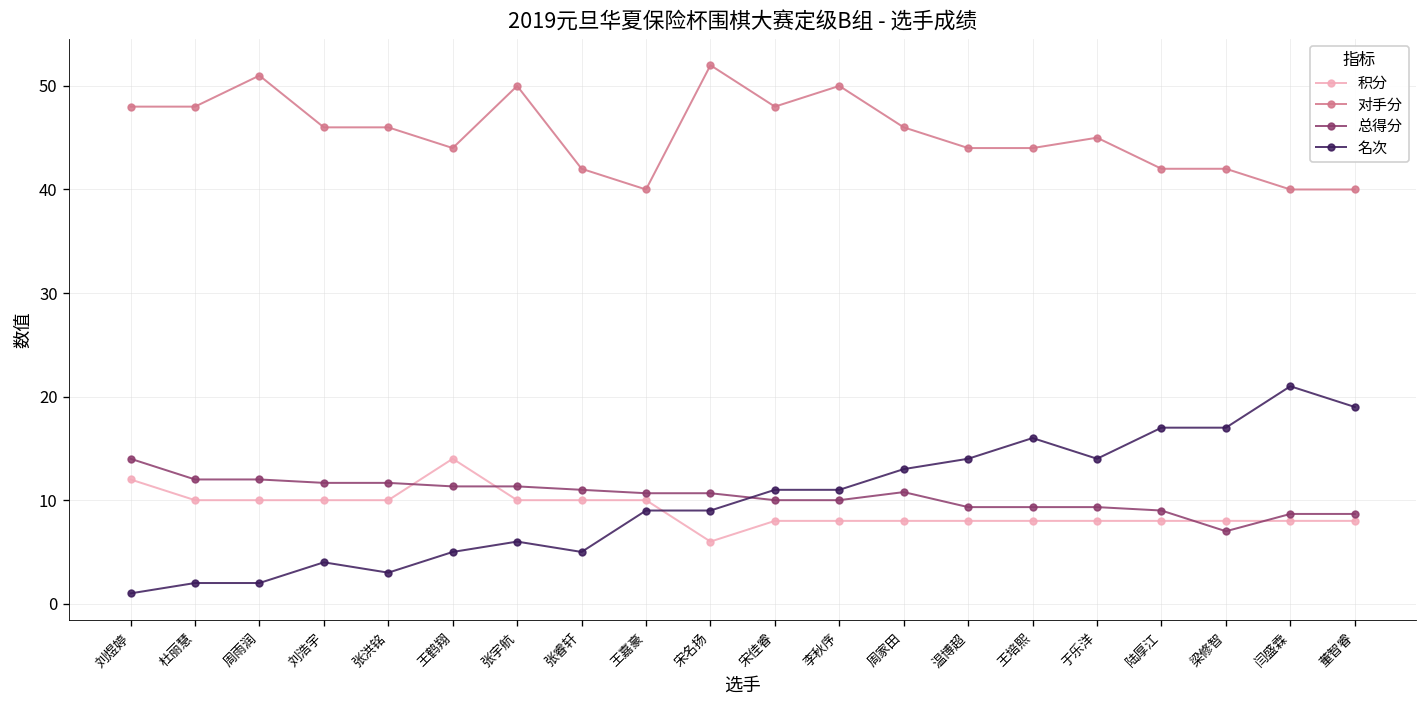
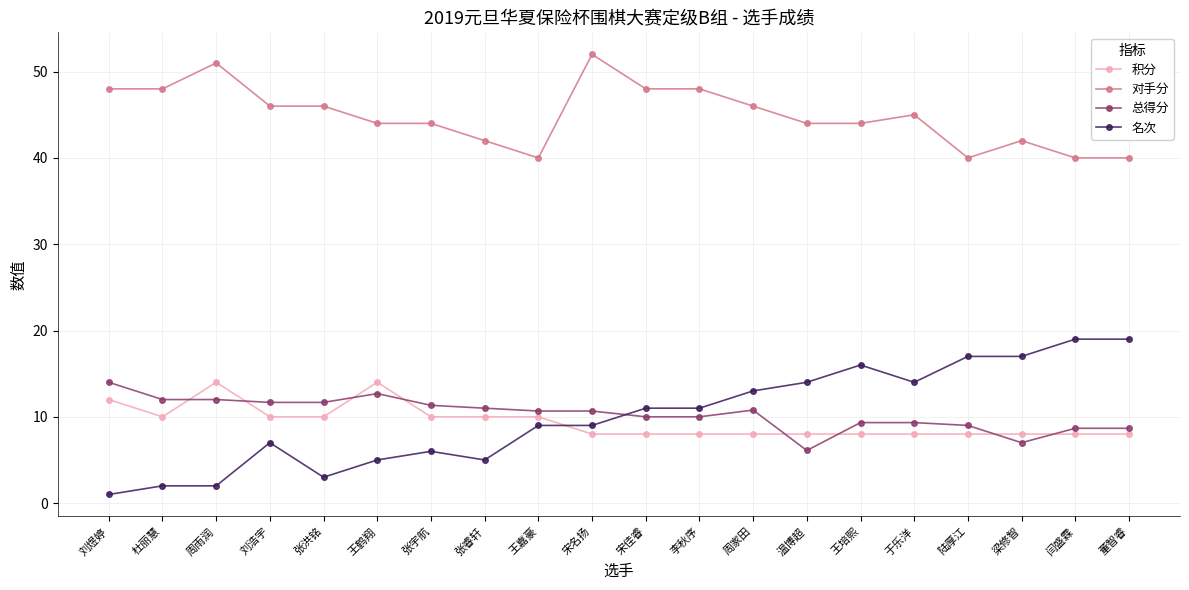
  {
    "积分": {
      "刘煜婷": 12,
      "杜丽慧": 10,
-     "周雨润": 10,
+     "周雨润": 14,
      "刘浩宇": 10,
      "张洪铭": 10,
      "王鹤翔": 14,
      "张宇航": 10,
      "张睿轩": 10,
      "王嘉豪": 10,
-     "宋名扬": 6,
+     "宋名扬": 8,
      "宋佳睿": 8,
      "李秋序": 8,
      "周家田": 8,
      "温博超": 8,
      "王培熙": 8,
      "于乐洋": 8,
      "陆厚江": 8,
      "梁修智": 8,
      "闫盛霖": 8,
      "董智睿": 8
    },
    "对手分": {
      "刘煜婷": 48,
      "杜丽慧": 48,
      "周雨润": 51,
      "刘浩宇": 46,
      "张洪铭": 46,
      "王鹤翔": 44,
-     "张宇航": 50,
+     "张宇航": 44,
      "张睿轩": 42,
      "王嘉豪": 40,
      "宋名扬": 52,
      "宋佳睿": 48,
-     "李秋序": 50,
+     "李秋序": 48,
      "周家田": 46,
      "温博超": 44,
      "王培熙": 44,
      "于乐洋": 45,
-     "陆厚江": 42,
+     "陆厚江": 40,
      "梁修智": 42,
      "闫盛霖": 40,
      "董智睿": 40
    },
    "总得分": {
      "刘煜婷": 14,
      "杜丽慧": 12,
      "周雨润": 12,
      "刘浩宇": 12,
      "张洪铭": 12,
-     "王鹤翔": 11,
+     "王鹤翔": 13,
      "张宇航": 11,
      "张睿轩": 11,
      "王嘉豪": 11,
      "宋名扬": 11,
      "宋佳睿": 10,
      "李秋序": 10,
      "周家田": 11,
-     "温博超": 9,
+     "温博超": 6,
      "王培熙": 9,
      "于乐洋": 9,
      "陆厚江": 9,
      "梁修智": 7,
      "闫盛霖": 9,
      "董智睿": 9
    },
    "名次": {
      "刘煜婷": 1,
      "杜丽慧": 2,
      "周雨润": 2,
-     "刘浩宇": 4,
+     "刘浩宇": 7,
      "张洪铭": 3,
      "王鹤翔": 5,
      "张宇航": 6,
      "张睿轩": 5,
      "王嘉豪": 9,
      "宋名扬": 9,
      "宋佳睿": 11,
      "李秋序": 11,
      "周家田": 13,
      "温博超": 14,
      "王培熙": 16,
      "于乐洋": 14,
      "陆厚江": 17,
      "梁修智": 17,
-     "闫盛霖": 21,
+     "闫盛霖": 19,
      "董智睿": 19
    }
  }
